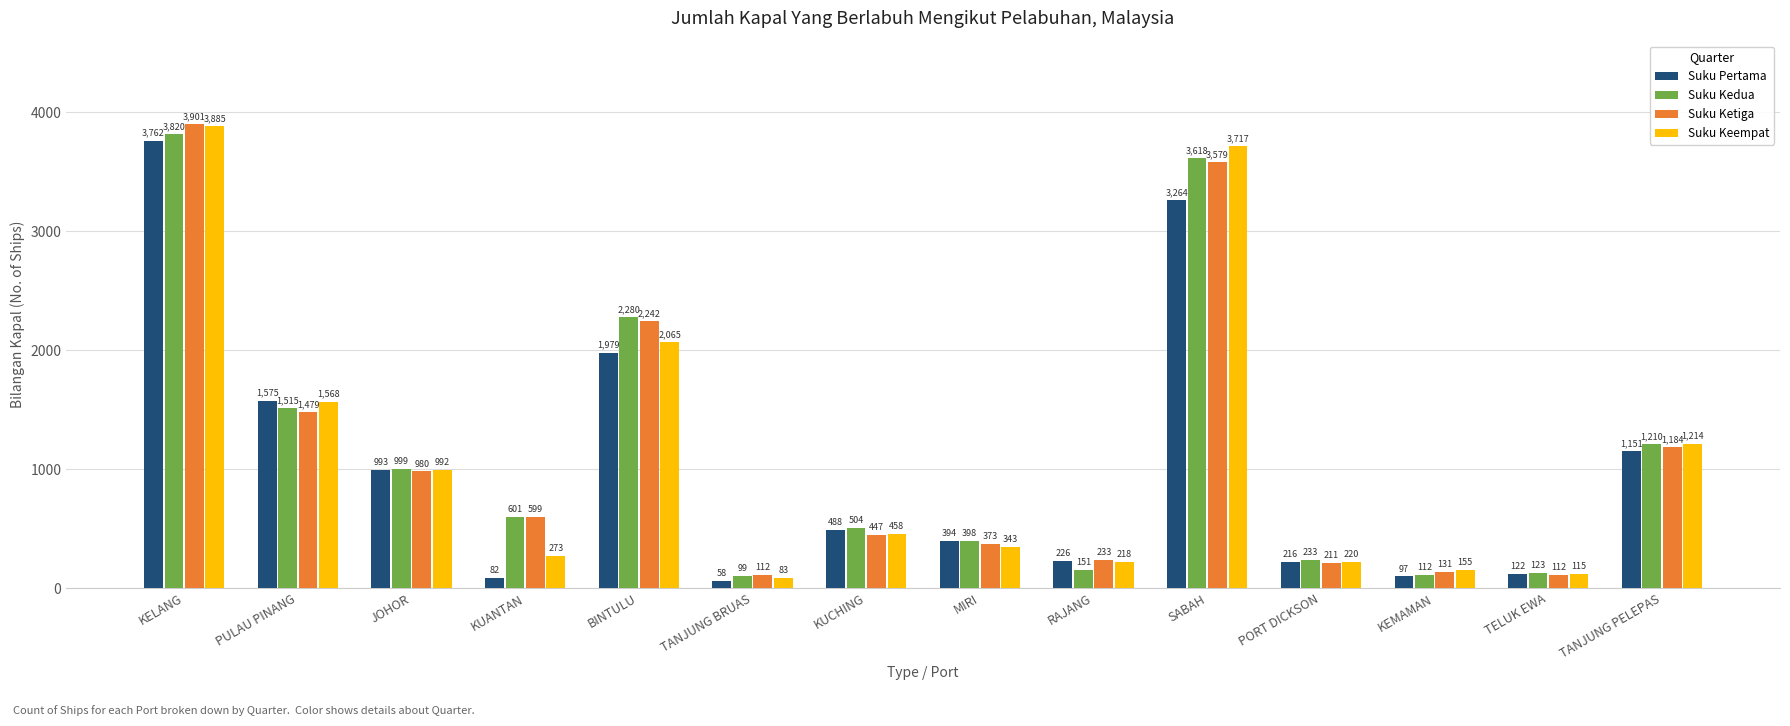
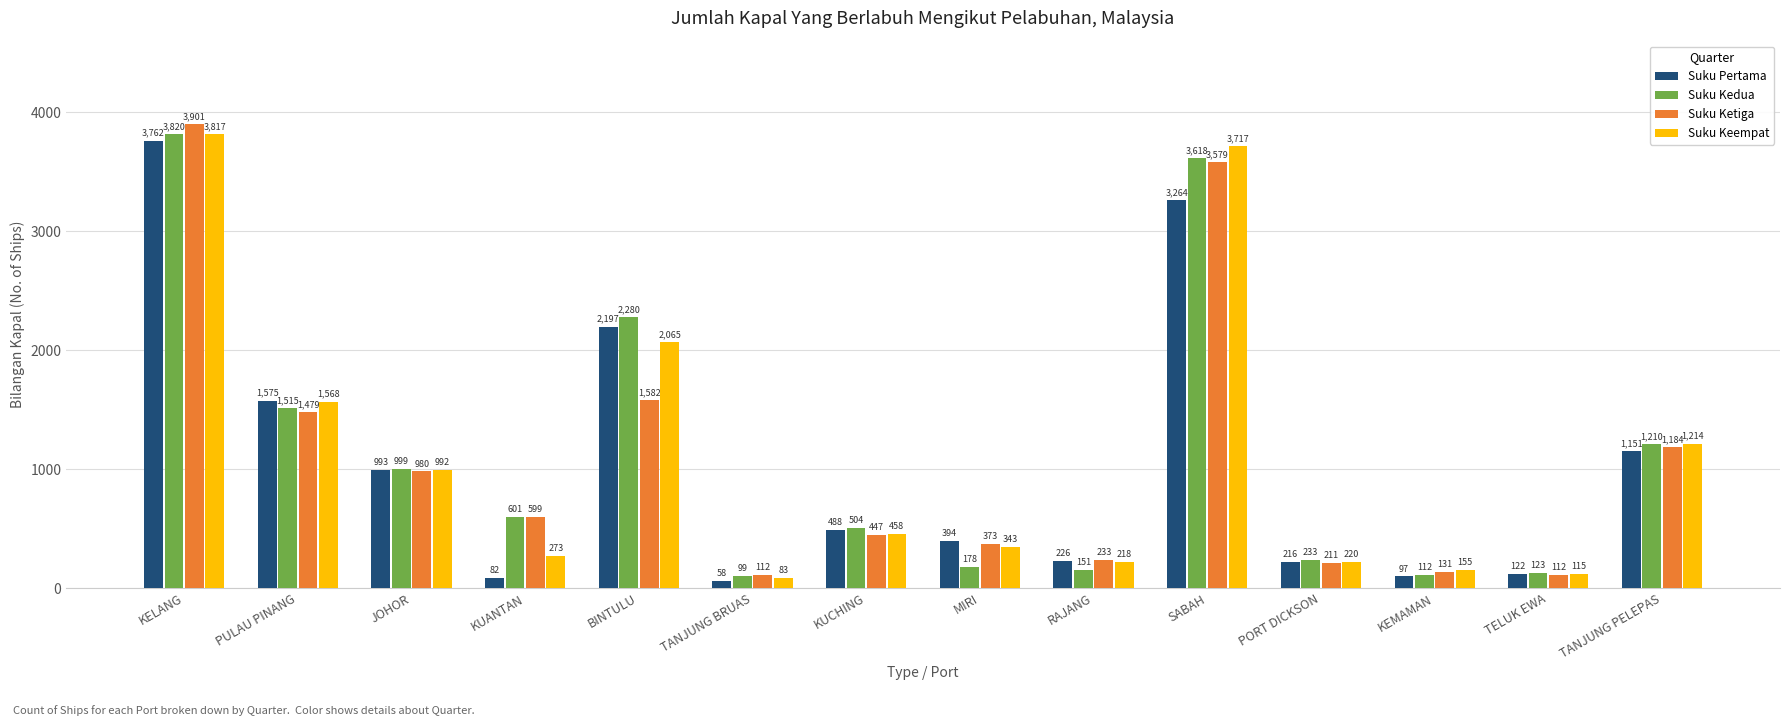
  {
    "Suku Pertama": {
      "KELANG": "3,762",
      "PULAU PINANG": "1,575",
      "JOHOR": "993",
      "KUANTAN": "82",
-     "BINTULU": "1,979",
+     "BINTULU": "2,197",
      "TANJUNG BRUAS": "58",
      "KUCHING": "488",
      "MIRI": "394",
      "RAJANG": "226",
      "SABAH": "3,264",
      "PORT DICKSON": "216",
      "KEMAMAN": "97",
      "TELUK EWA": "122",
      "TANJUNG PELEPAS": "1,151"
    },
    "Suku Kedua": {
      "KELANG": "3,820",
      "PULAU PINANG": "1,515",
      "JOHOR": "999",
      "KUANTAN": "601",
      "BINTULU": "2,280",
      "TANJUNG BRUAS": "99",
      "KUCHING": "504",
-     "MIRI": "398",
+     "MIRI": "178",
      "RAJANG": "151",
      "SABAH": "3,618",
      "PORT DICKSON": "233",
      "KEMAMAN": "112",
      "TELUK EWA": "123",
      "TANJUNG PELEPAS": "1,210"
    },
    "Suku Ketiga": {
      "KELANG": "3,901",
      "PULAU PINANG": "1,479",
      "JOHOR": "980",
      "KUANTAN": "599",
-     "BINTULU": "2,242",
+     "BINTULU": "1,582",
      "TANJUNG BRUAS": "112",
      "KUCHING": "447",
      "MIRI": "373",
      "RAJANG": "233",
      "SABAH": "3,579",
      "PORT DICKSON": "211",
      "KEMAMAN": "131",
      "TELUK EWA": "112",
      "TANJUNG PELEPAS": "1,184"
    },
    "Suku Keempat": {
-     "KELANG": "3,885",
+     "KELANG": "3,817",
      "PULAU PINANG": "1,568",
      "JOHOR": "992",
      "KUANTAN": "273",
      "BINTULU": "2,065",
      "TANJUNG BRUAS": "83",
      "KUCHING": "458",
      "MIRI": "343",
      "RAJANG": "218",
      "SABAH": "3,717",
      "PORT DICKSON": "220",
      "KEMAMAN": "155",
      "TELUK EWA": "115",
      "TANJUNG PELEPAS": "1,214"
    }
  }
